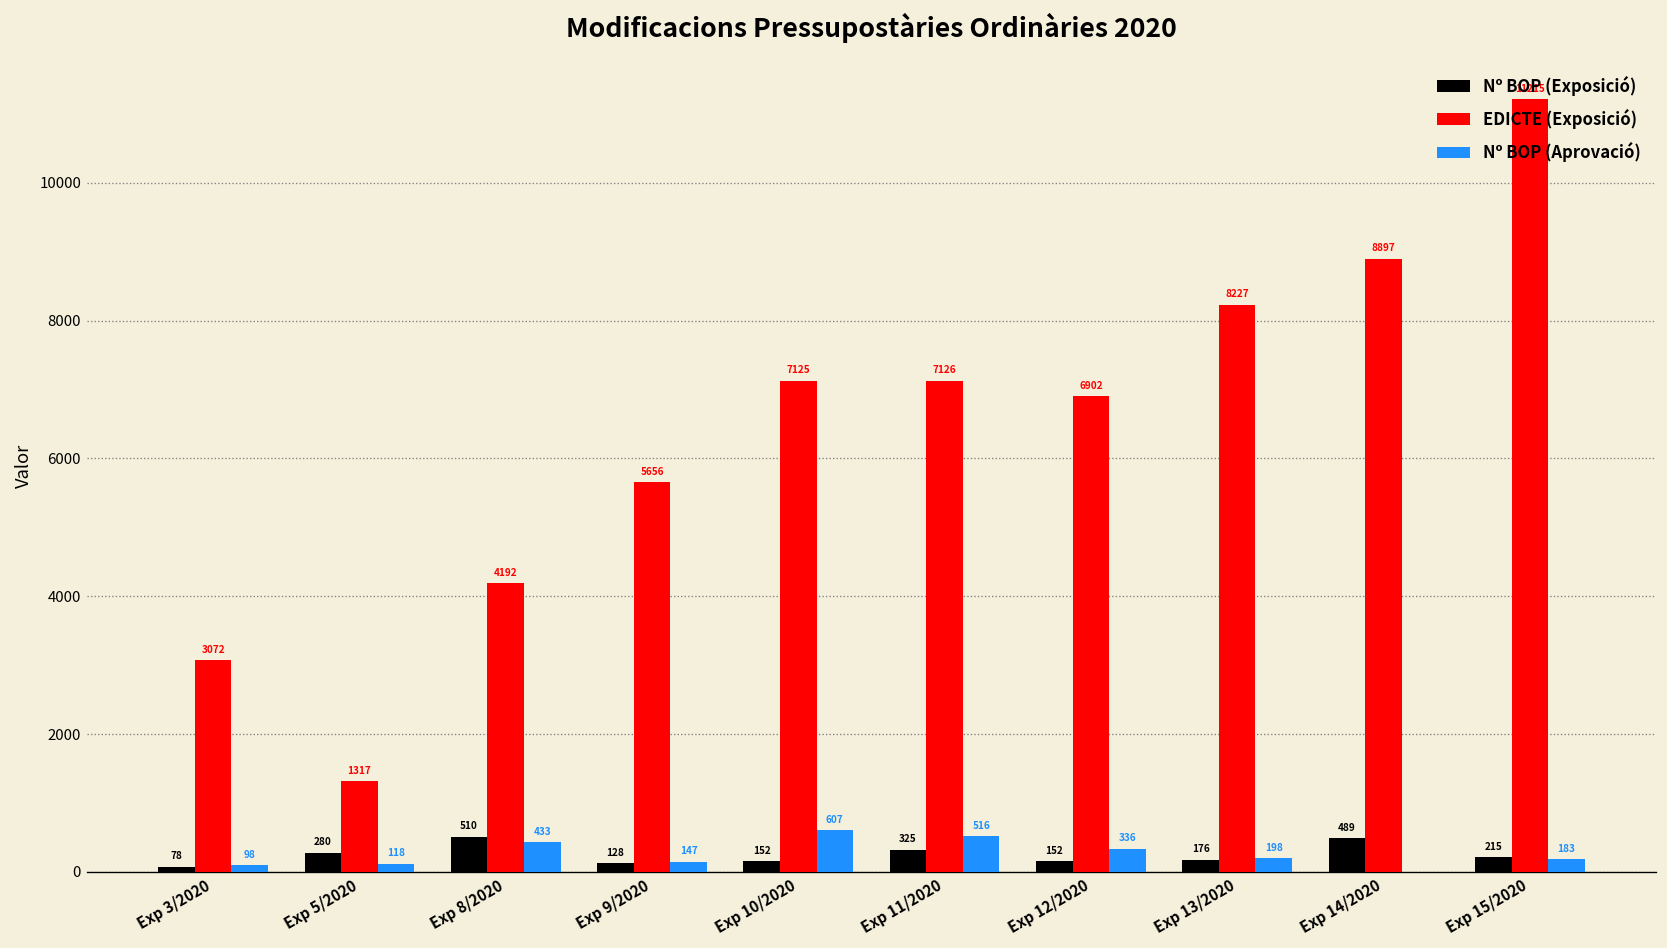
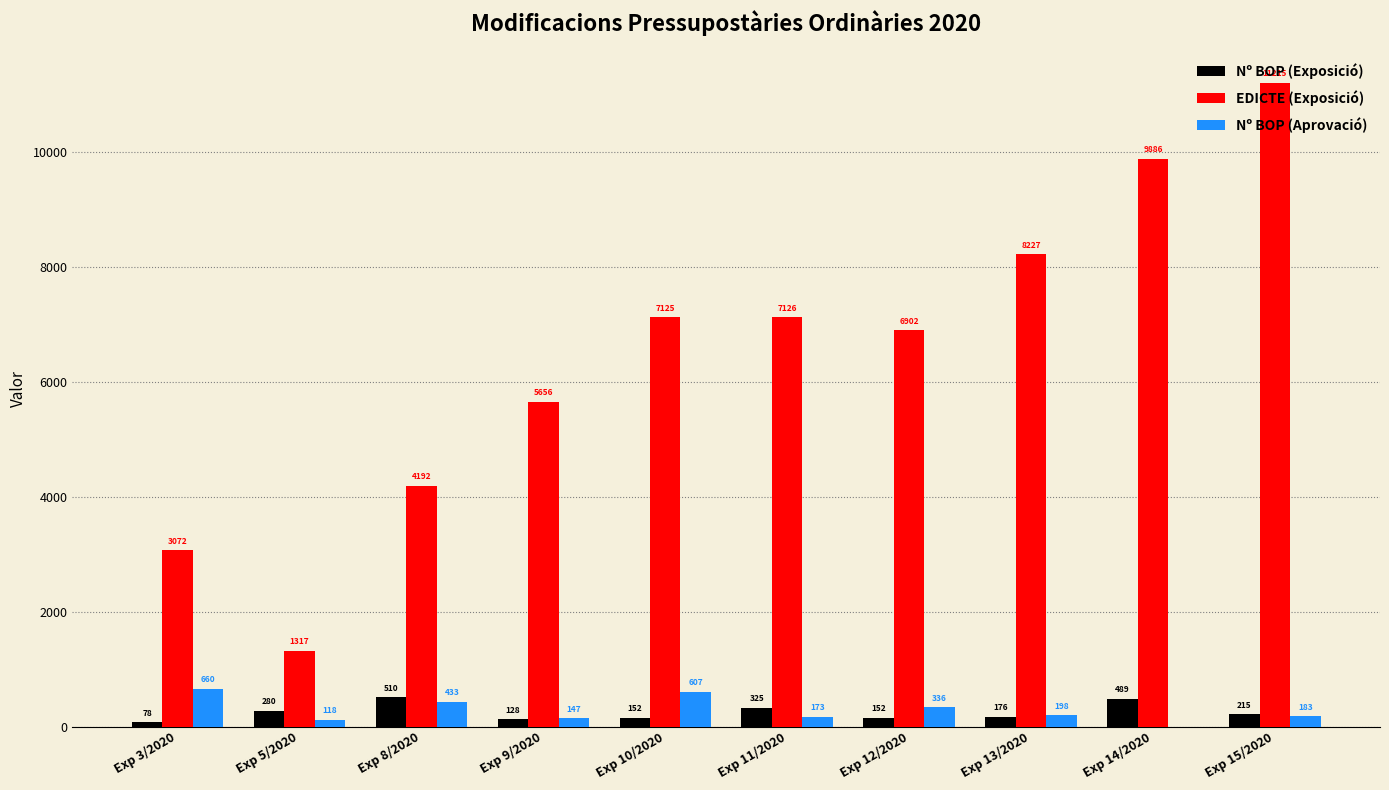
  {
    "Nº BOP (Exposició)": {
      "Exp 3/2020": 78,
      "Exp 5/2020": 280,
      "Exp 8/2020": 510,
      "Exp 9/2020": 128,
      "Exp 10/2020": 152,
      "Exp 11/2020": 325,
      "Exp 12/2020": 152,
      "Exp 13/2020": 176,
      "Exp 14/2020": 489,
      "Exp 15/2020": 215
    },
    "EDICTE (Exposició)": {
      "Exp 3/2020": 3072,
      "Exp 5/2020": 1317,
      "Exp 8/2020": 4192,
      "Exp 9/2020": 5656,
      "Exp 10/2020": 7125,
      "Exp 11/2020": 7126,
      "Exp 12/2020": 6902,
      "Exp 13/2020": 8227,
-     "Exp 14/2020": 8897,
+     "Exp 14/2020": 9886,
      "Exp 15/2020": 11215
    },
    "Nº BOP (Aprovació)": {
-     "Exp 3/2020": 98,
+     "Exp 3/2020": 660,
      "Exp 5/2020": 118,
      "Exp 8/2020": 433,
      "Exp 9/2020": 147,
      "Exp 10/2020": 607,
-     "Exp 11/2020": 516,
+     "Exp 11/2020": 173,
      "Exp 12/2020": 336,
      "Exp 13/2020": 198,
      "Exp 15/2020": 183
    }
  }
